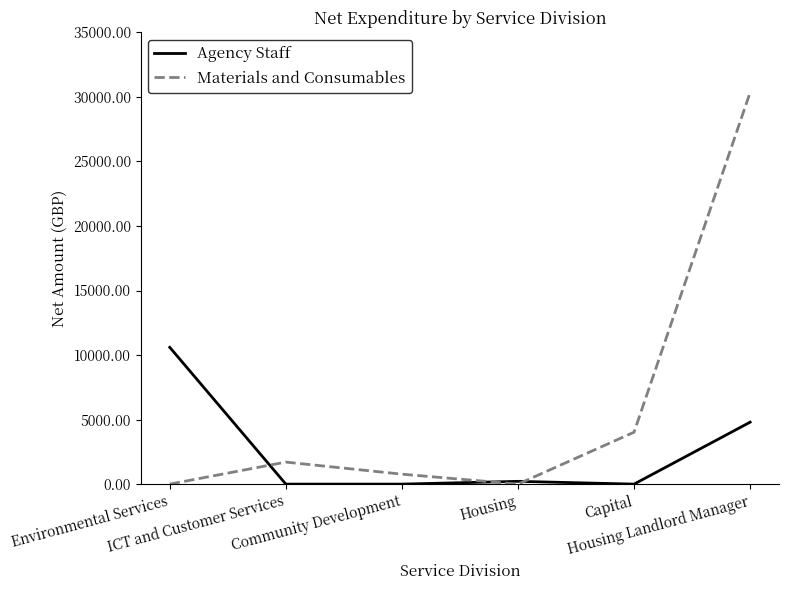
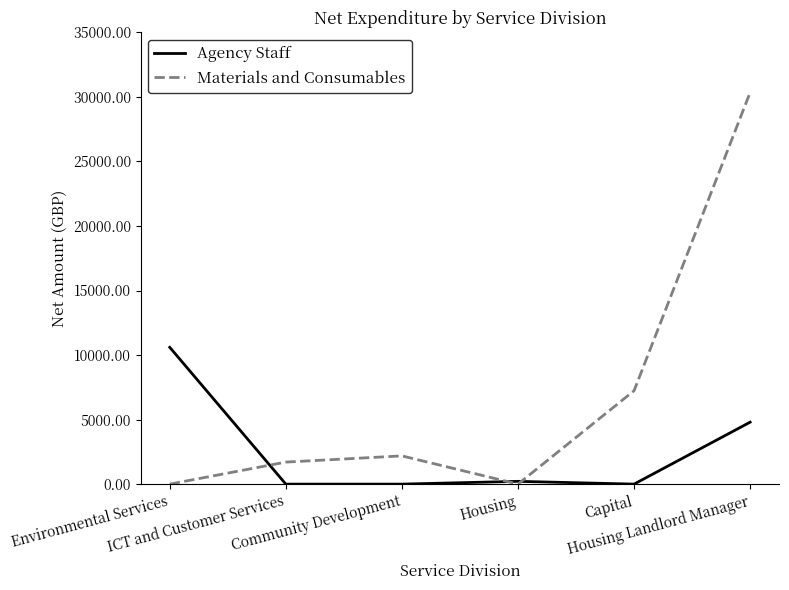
  {
    "Agency Staff": {
      "Environmental Services": 10600,
      "ICT and Customer Services": 0,
      "Community Development": 0,
      "Housing": 200,
      "Capital": 0,
      "Housing Landlord Manager": 4800
    },
    "Materials and Consumables": {
      "Environmental Services": 0,
      "ICT and Customer Services": 1700,
-     "Community Development": 800,
+     "Community Development": 2200,
      "Housing": 0,
-     "Capital": 4000,
+     "Capital": 7200,
      "Housing Landlord Manager": 30300
    }
  }
